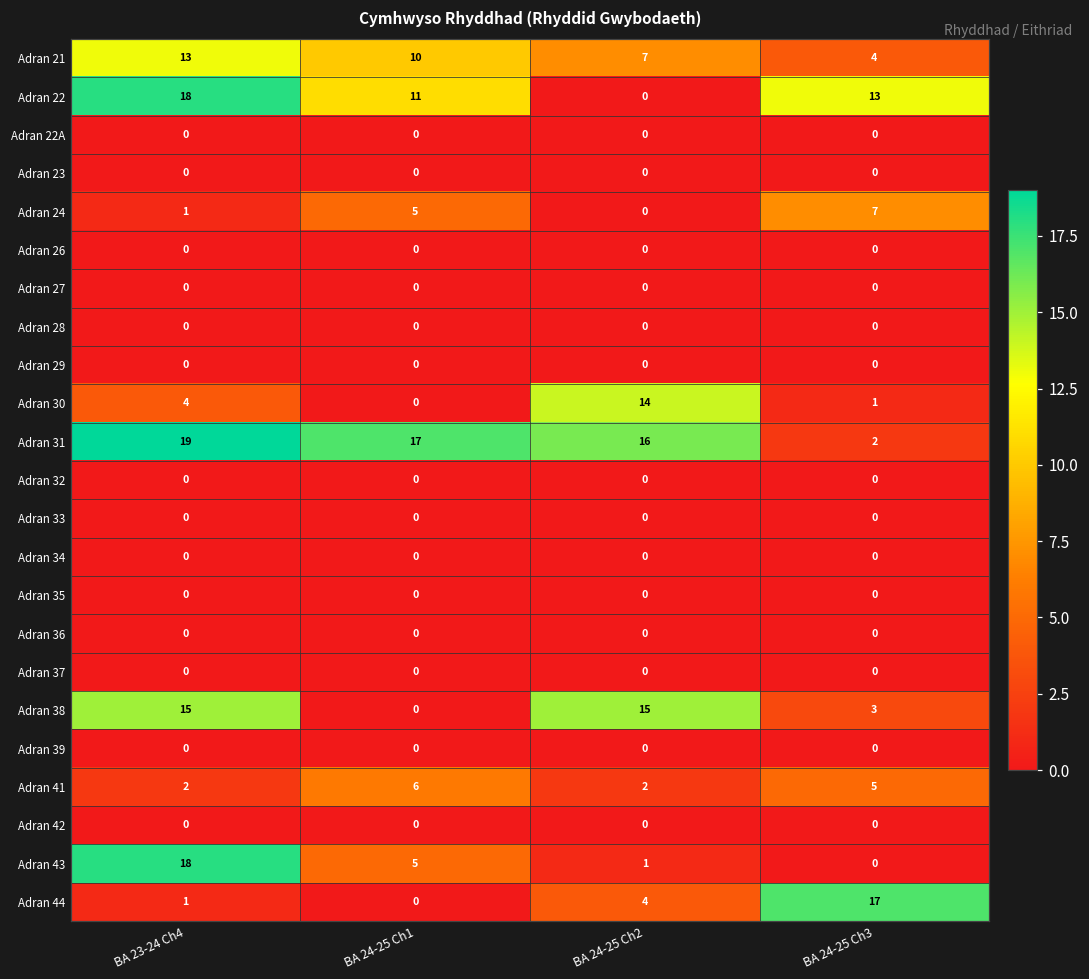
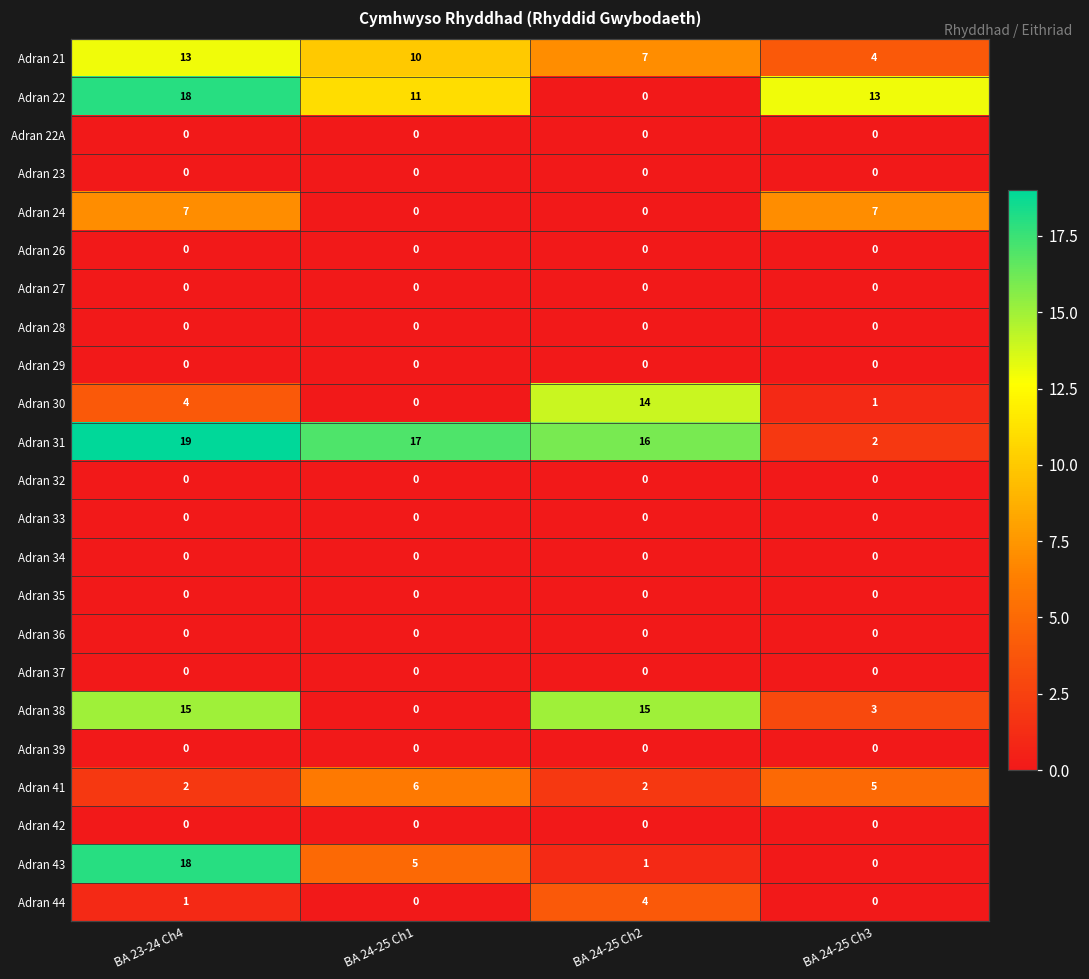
  {
    "Adran 21": {
      "BA 23-24 Ch4": 13,
      "BA 24-25 Ch1": 10,
      "BA 24-25 Ch2": 7,
      "BA 24-25 Ch3": 4
    },
    "Adran 22": {
      "BA 23-24 Ch4": 18,
      "BA 24-25 Ch1": 11,
      "BA 24-25 Ch2": 0,
      "BA 24-25 Ch3": 13
    },
    "Adran 22A": {
      "BA 23-24 Ch4": 0,
      "BA 24-25 Ch1": 0,
      "BA 24-25 Ch2": 0,
      "BA 24-25 Ch3": 0
    },
    "Adran 23": {
      "BA 23-24 Ch4": 0,
      "BA 24-25 Ch1": 0,
      "BA 24-25 Ch2": 0,
      "BA 24-25 Ch3": 0
    },
    "Adran 24": {
-     "BA 23-24 Ch4": 1,
-     "BA 24-25 Ch1": 5,
+     "BA 23-24 Ch4": 7,
+     "BA 24-25 Ch1": 0,
      "BA 24-25 Ch2": 0,
      "BA 24-25 Ch3": 7
    },
    "Adran 26": {
      "BA 23-24 Ch4": 0,
      "BA 24-25 Ch1": 0,
      "BA 24-25 Ch2": 0,
      "BA 24-25 Ch3": 0
    },
    "Adran 27": {
      "BA 23-24 Ch4": 0,
      "BA 24-25 Ch1": 0,
      "BA 24-25 Ch2": 0,
      "BA 24-25 Ch3": 0
    },
    "Adran 28": {
      "BA 23-24 Ch4": 0,
      "BA 24-25 Ch1": 0,
      "BA 24-25 Ch2": 0,
      "BA 24-25 Ch3": 0
    },
    "Adran 29": {
      "BA 23-24 Ch4": 0,
      "BA 24-25 Ch1": 0,
      "BA 24-25 Ch2": 0,
      "BA 24-25 Ch3": 0
    },
    "Adran 30": {
      "BA 23-24 Ch4": 4,
      "BA 24-25 Ch1": 0,
      "BA 24-25 Ch2": 14,
      "BA 24-25 Ch3": 1
    },
    "Adran 31": {
      "BA 23-24 Ch4": 19,
      "BA 24-25 Ch1": 17,
      "BA 24-25 Ch2": 16,
      "BA 24-25 Ch3": 2
    },
    "Adran 32": {
      "BA 23-24 Ch4": 0,
      "BA 24-25 Ch1": 0,
      "BA 24-25 Ch2": 0,
      "BA 24-25 Ch3": 0
    },
    "Adran 33": {
      "BA 23-24 Ch4": 0,
      "BA 24-25 Ch1": 0,
      "BA 24-25 Ch2": 0,
      "BA 24-25 Ch3": 0
    },
    "Adran 34": {
      "BA 23-24 Ch4": 0,
      "BA 24-25 Ch1": 0,
      "BA 24-25 Ch2": 0,
      "BA 24-25 Ch3": 0
    },
    "Adran 35": {
      "BA 23-24 Ch4": 0,
      "BA 24-25 Ch1": 0,
      "BA 24-25 Ch2": 0,
      "BA 24-25 Ch3": 0
    },
    "Adran 36": {
      "BA 23-24 Ch4": 0,
      "BA 24-25 Ch1": 0,
      "BA 24-25 Ch2": 0,
      "BA 24-25 Ch3": 0
    },
    "Adran 37": {
      "BA 23-24 Ch4": 0,
      "BA 24-25 Ch1": 0,
      "BA 24-25 Ch2": 0,
      "BA 24-25 Ch3": 0
    },
    "Adran 38": {
      "BA 23-24 Ch4": 15,
      "BA 24-25 Ch1": 0,
      "BA 24-25 Ch2": 15,
      "BA 24-25 Ch3": 3
    },
    "Adran 39": {
      "BA 23-24 Ch4": 0,
      "BA 24-25 Ch1": 0,
      "BA 24-25 Ch2": 0,
      "BA 24-25 Ch3": 0
    },
    "Adran 41": {
      "BA 23-24 Ch4": 2,
      "BA 24-25 Ch1": 6,
      "BA 24-25 Ch2": 2,
      "BA 24-25 Ch3": 5
    },
    "Adran 42": {
      "BA 23-24 Ch4": 0,
      "BA 24-25 Ch1": 0,
      "BA 24-25 Ch2": 0,
      "BA 24-25 Ch3": 0
    },
    "Adran 43": {
      "BA 23-24 Ch4": 18,
      "BA 24-25 Ch1": 5,
      "BA 24-25 Ch2": 1,
      "BA 24-25 Ch3": 0
    },
    "Adran 44": {
      "BA 23-24 Ch4": 1,
      "BA 24-25 Ch1": 0,
      "BA 24-25 Ch2": 4,
-     "BA 24-25 Ch3": 17
+     "BA 24-25 Ch3": 0
    }
  }
